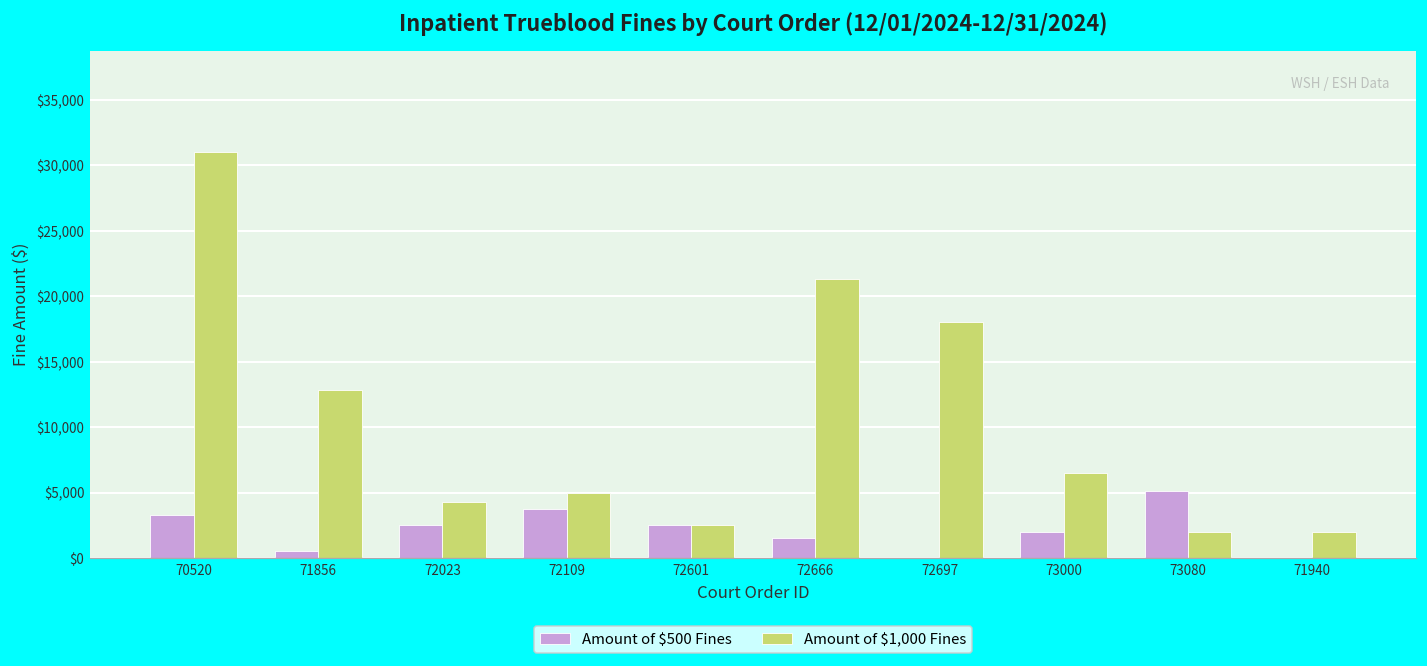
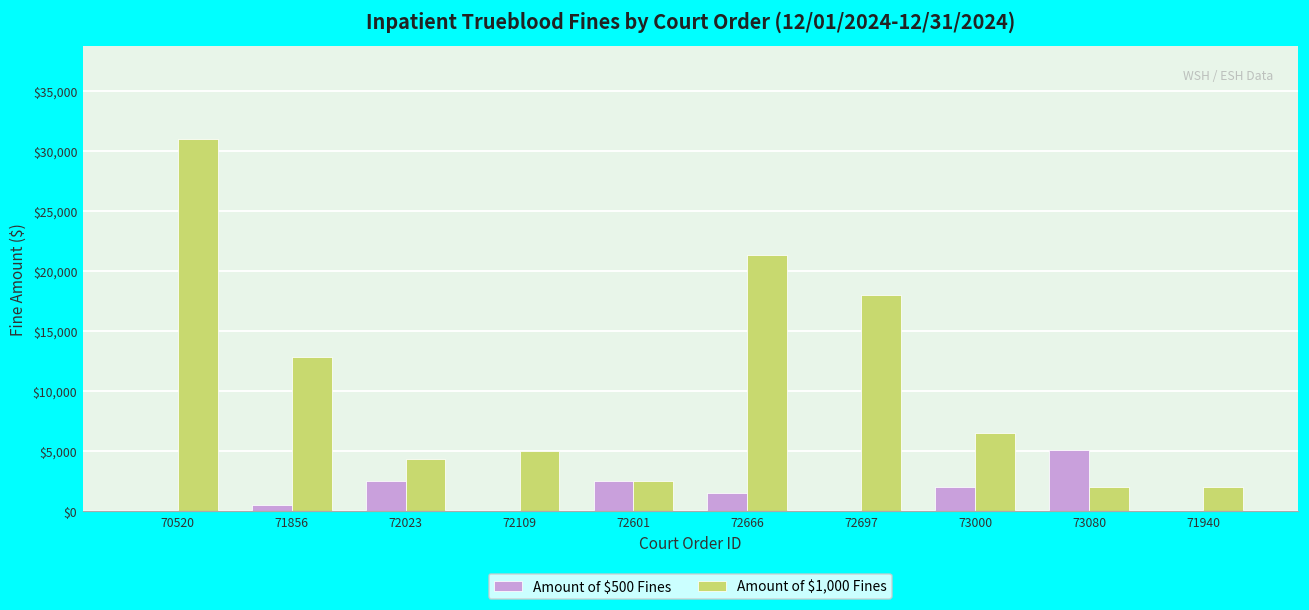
  {
    "Amount of $500 Fines": {
-     "70520": "$3,300",
+     "70520": "$0",
      "71856": "$500",
      "72023": "$2,500",
-     "72109": "$3,700",
+     "72109": "$0",
      "72601": "$2,500",
      "72666": "$1,500",
      "72697": "$0",
      "73000": "$2,000",
      "73080": "$5,100",
      "71940": "$0"
    },
    "Amount of $1,000 Fines": {
      "70520": "$31,000",
      "71856": "$12,900",
      "72023": "$4,300",
      "72109": "$5,000",
      "72601": "$2,500",
      "72666": "$21,400",
      "72697": "$18,000",
      "73000": "$6,500",
      "73080": "$2,000",
      "71940": "$2,000"
    }
  }
